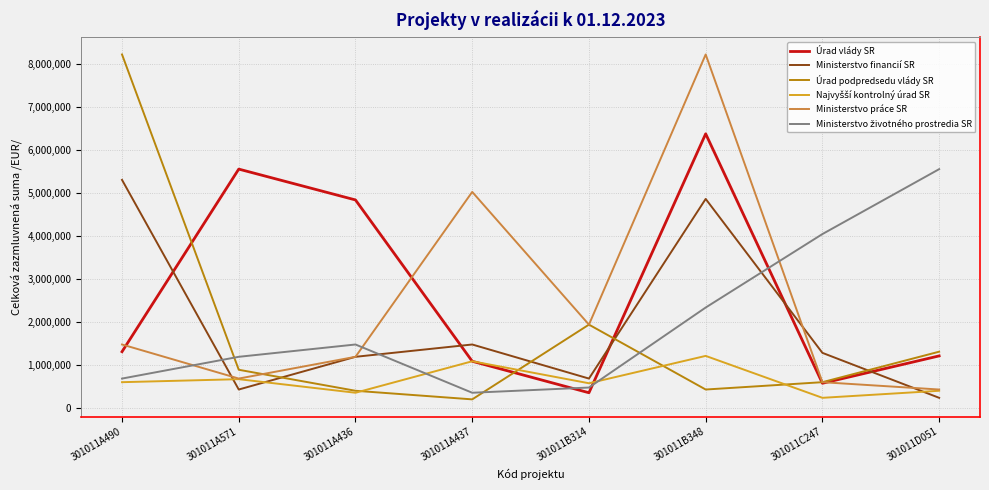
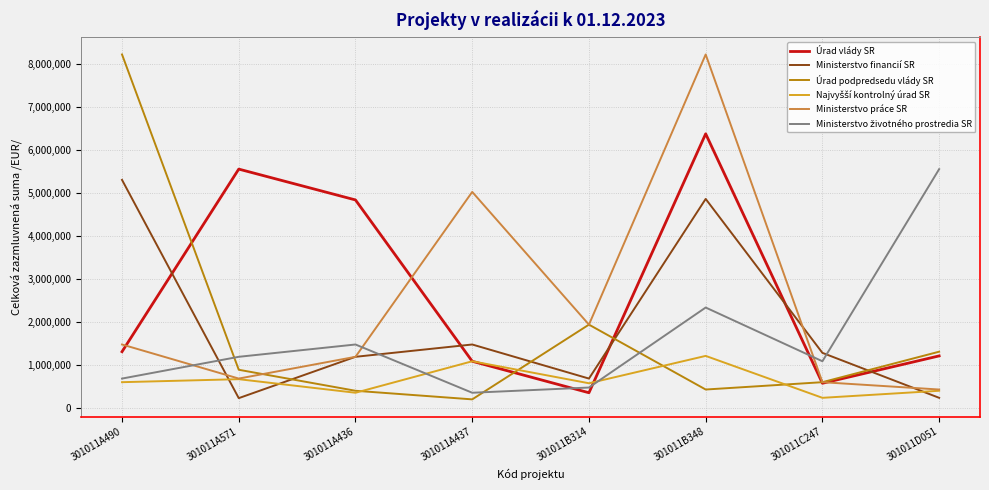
  {
    "Úrad vlády SR": {
      "301011A490": "1,300,000",
      "301011A571": "5,600,000",
      "301011A436": "4,800,000",
      "301011B314": "400,000",
      "301011B348": "6,400,000",
      "301011D051": "1,200,000"
    },
    "Ministerstvo financií SR": {
      "301011A490": "5,300,000",
-     "301011A571": "400,000",
+     "301011A571": "200,000",
      "301011A437": "1,500,000",
      "301011B314": "700,000",
      "301011B348": "4,900,000",
      "301011C247": "1,300,000",
      "301011D051": "200,000"
    },
    "Ministerstvo životného prostredia SR": {
      "301011A490": "700,000",
      "301011A571": "1,200,000",
      "301011A436": "1,500,000",
      "301011A437": "400,000",
      "301011B314": "500,000",
      "301011B348": "2,300,000",
-     "301011C247": "4,000,000",
+     "301011C247": "1,100,000",
      "301011D051": "5,600,000"
    }
  }
